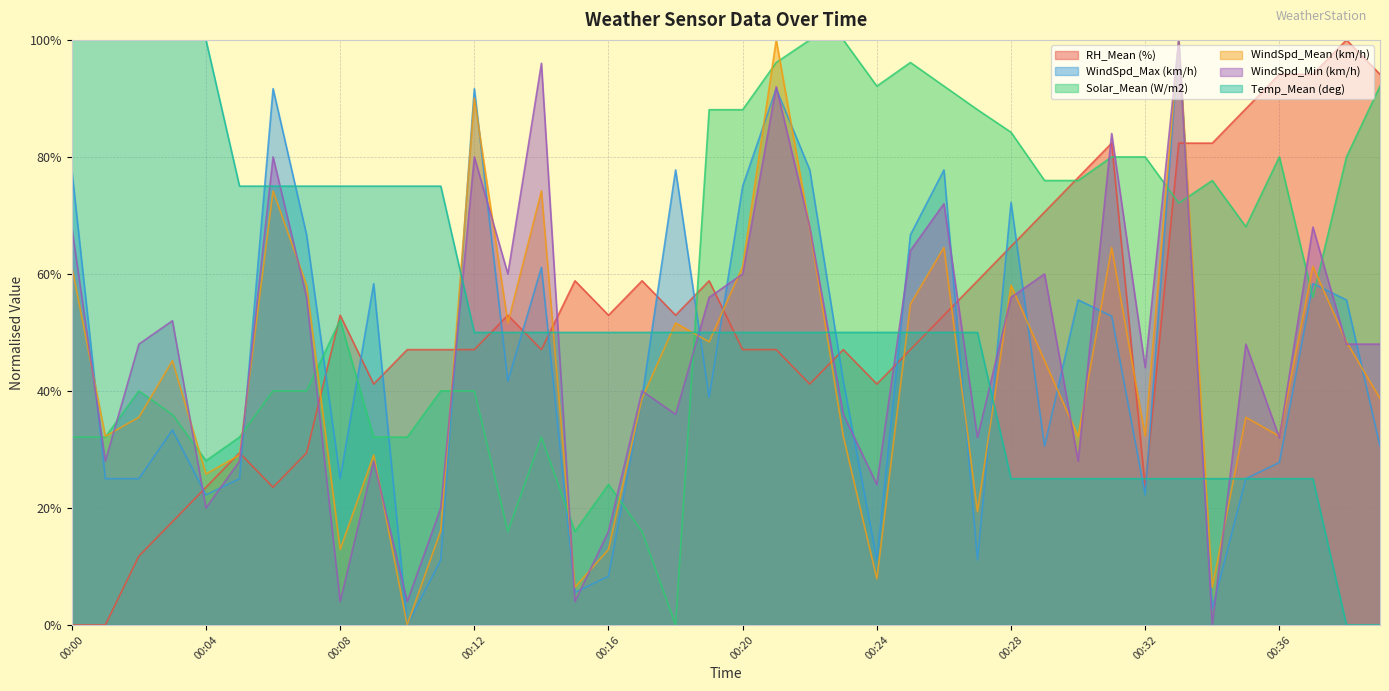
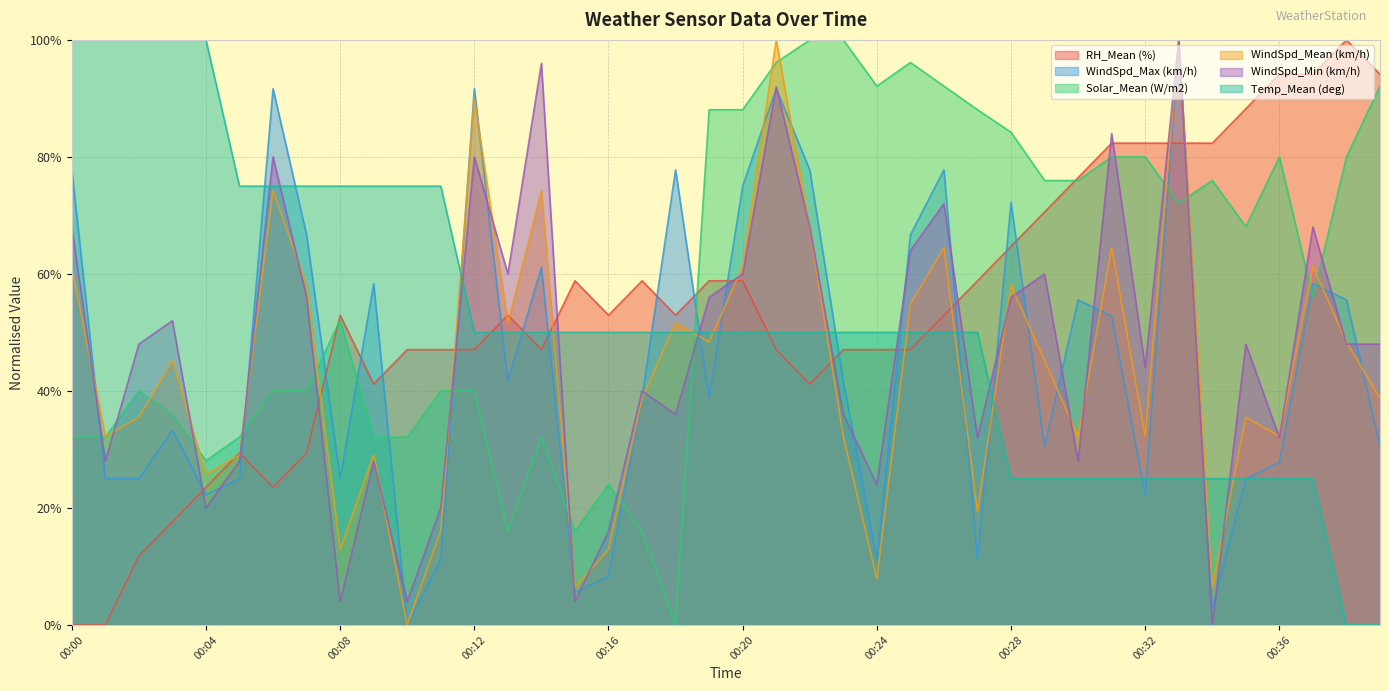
  {
    "RH_Mean (%)": {
      "00:00": "0%",
      "00:04": "24%",
      "00:08": "53%",
      "00:12": "47%",
      "00:16": "53%",
-     "00:20": "47%",
-     "00:24": "41%",
+     "00:20": "59%",
+     "00:24": "47%",
      "00:28": "65%",
-     "00:32": "24%"
+     "00:32": "82%"
    },
    "WindSpd_Mean (km/h)": {
      "00:00": "61%",
      "00:04": "26%",
      "00:08": "13%",
      "00:12": "90%",
      "00:16": "13%",
      "00:20": "61%",
      "00:24": "8%",
      "00:28": "58%",
      "00:32": "32%"
    },
    "WindSpd_Min (km/h)": {
      "00:00": "68%",
      "00:04": "20%",
      "00:08": "4%",
      "00:12": "80%",
      "00:16": "16%",
      "00:20": "60%",
      "00:24": "24%",
      "00:28": "56%",
      "00:32": "44%"
    }
  }
